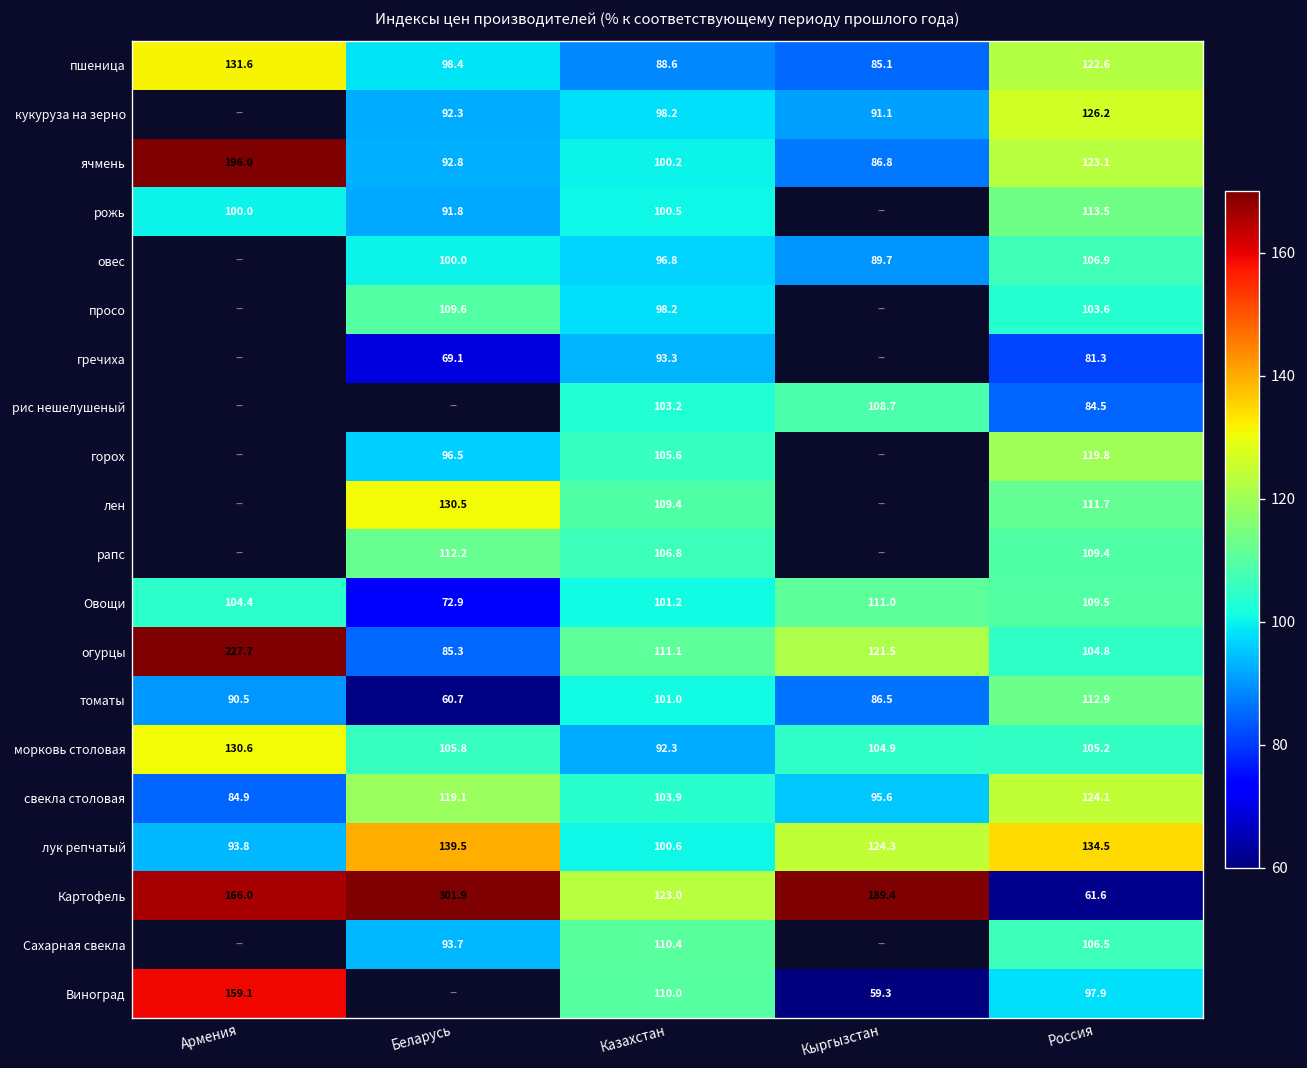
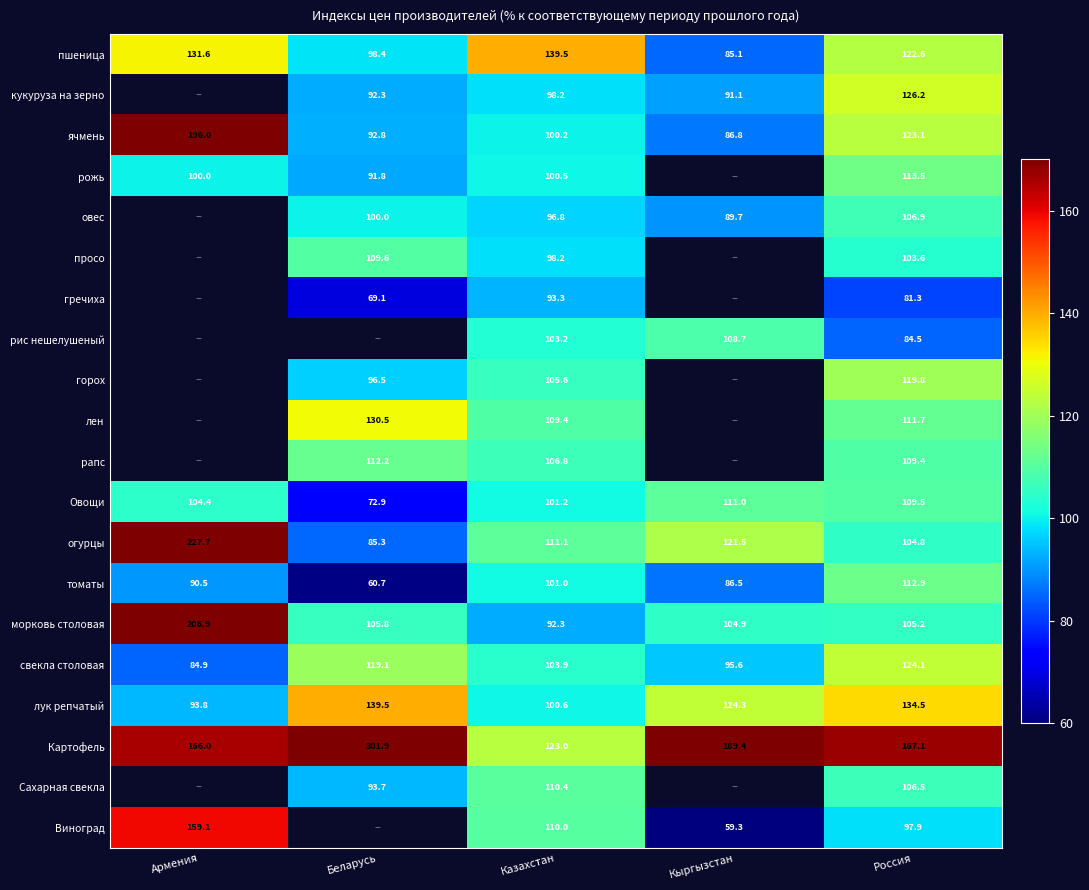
  {
    "пшеница": {
      "Армения": 131.6,
      "Беларусь": 98.4,
-     "Казахстан": 88.6,
+     "Казахстан": 139.5,
      "Кыргызстан": 85.1,
      "Россия": 122.6
    },
    "кукуруза на зерно": {
      "Беларусь": 92.3,
      "Казахстан": 98.2,
      "Кыргызстан": 91.1,
      "Россия": 126.2
    },
    "ячмень": {
      "Армения": 196.0,
      "Беларусь": 92.8,
      "Казахстан": 100.2,
      "Кыргызстан": 86.8,
      "Россия": 123.1
    },
    "рожь": {
      "Армения": 100.0,
      "Беларусь": 91.8,
      "Казахстан": 100.5,
      "Россия": 113.5
    },
    "овес": {
      "Беларусь": 100.0,
      "Казахстан": 96.8,
      "Кыргызстан": 89.7,
      "Россия": 106.9
    },
    "просо": {
      "Беларусь": 109.6,
      "Казахстан": 98.2,
      "Россия": 103.6
    },
    "гречиха": {
      "Беларусь": 69.1,
      "Казахстан": 93.3,
      "Россия": 81.3
    },
    "рис нешелушеный": {
      "Казахстан": 103.2,
      "Кыргызстан": 108.7,
      "Россия": 84.5
    },
    "горох": {
      "Беларусь": 96.5,
      "Казахстан": 105.6,
      "Россия": 119.8
    },
    "лен": {
      "Беларусь": 130.5,
      "Казахстан": 109.4,
      "Россия": 111.7
    },
    "рапс": {
      "Беларусь": 112.2,
      "Казахстан": 106.8,
      "Россия": 109.4
    },
    "Овощи": {
      "Армения": 104.4,
      "Беларусь": 72.9,
      "Казахстан": 101.2,
      "Кыргызстан": 111.0,
      "Россия": 109.5
    },
    "огурцы": {
      "Армения": 227.7,
      "Беларусь": 85.3,
      "Казахстан": 111.1,
      "Кыргызстан": 121.5,
      "Россия": 104.8
    },
    "томаты": {
      "Армения": 90.5,
      "Беларусь": 60.7,
      "Казахстан": 101.0,
      "Кыргызстан": 86.5,
      "Россия": 112.9
    },
    "морковь столовая": {
-     "Армения": 130.6,
+     "Армения": 206.9,
      "Беларусь": 105.8,
      "Казахстан": 92.3,
      "Кыргызстан": 104.9,
      "Россия": 105.2
    },
    "свекла столовая": {
      "Армения": 84.9,
      "Беларусь": 119.1,
      "Казахстан": 103.9,
      "Кыргызстан": 95.6,
      "Россия": 124.1
    },
    "лук репчатый": {
      "Армения": 93.8,
      "Беларусь": 139.5,
      "Казахстан": 100.6,
      "Кыргызстан": 124.3,
      "Россия": 134.5
    },
    "Картофель": {
      "Армения": 166.0,
      "Беларусь": 301.9,
      "Казахстан": 123.0,
      "Кыргызстан": 189.4,
-     "Россия": 61.6
+     "Россия": 167.1
    },
    "Сахарная свекла": {
      "Беларусь": 93.7,
      "Казахстан": 110.4,
      "Россия": 106.5
    },
    "Виноград": {
      "Армения": 159.1,
      "Казахстан": 110.0,
      "Кыргызстан": 59.3,
      "Россия": 97.9
    }
  }
